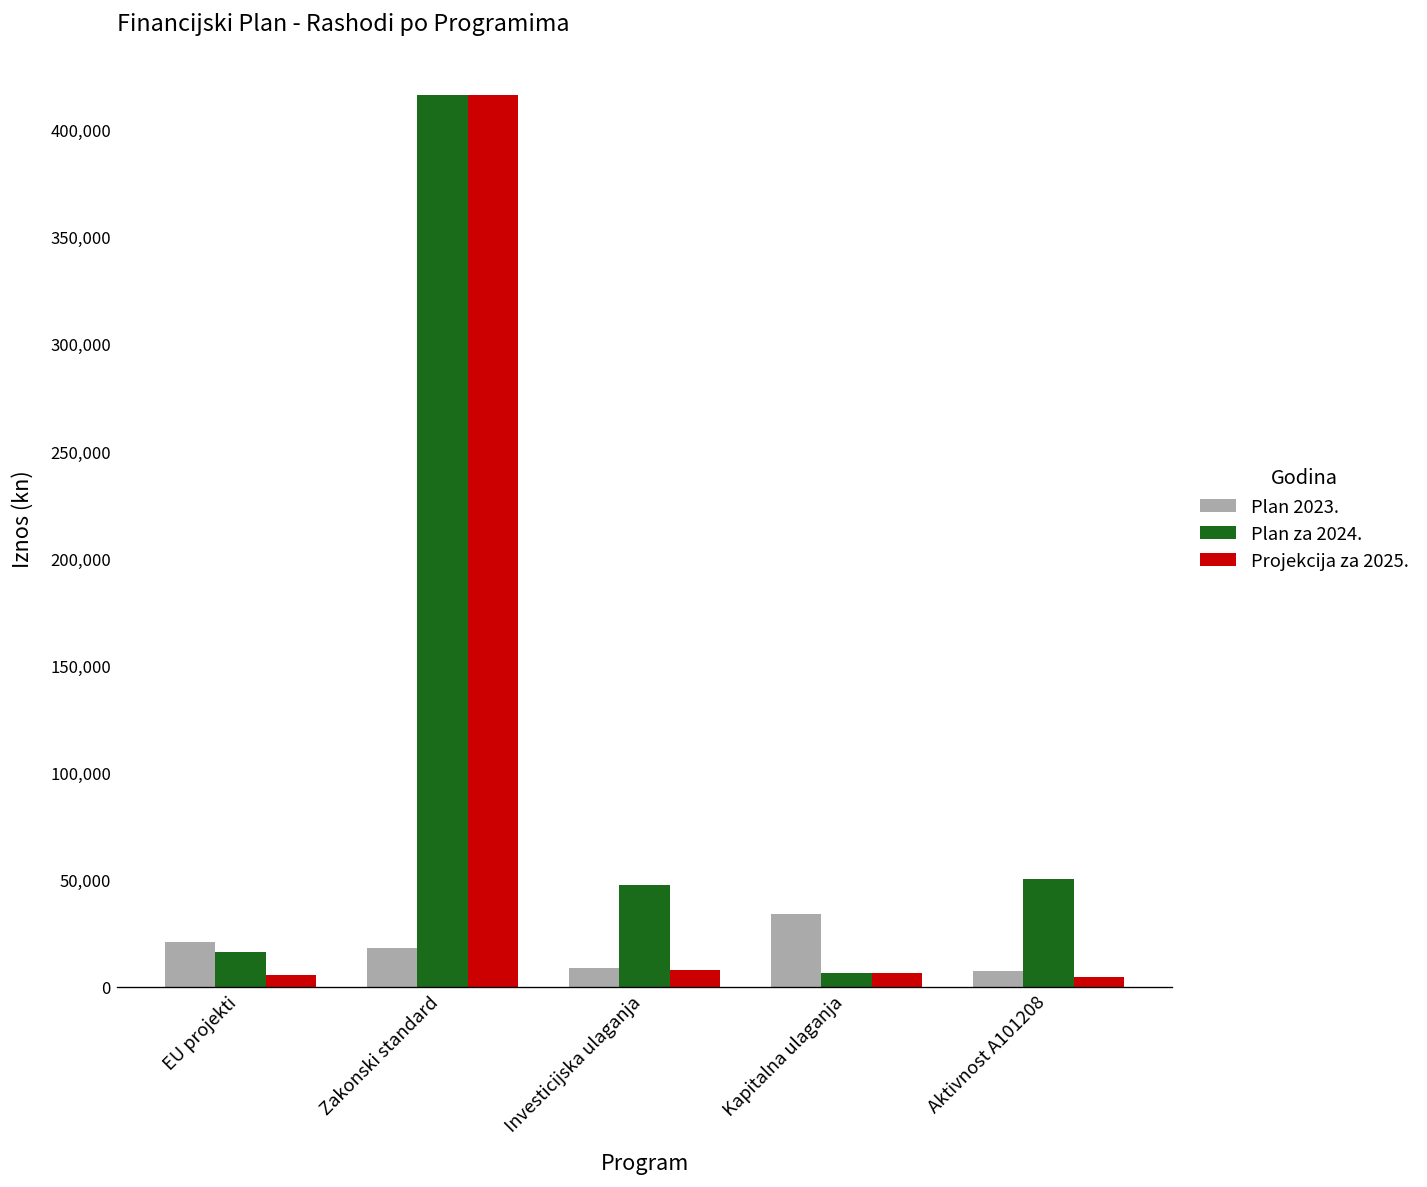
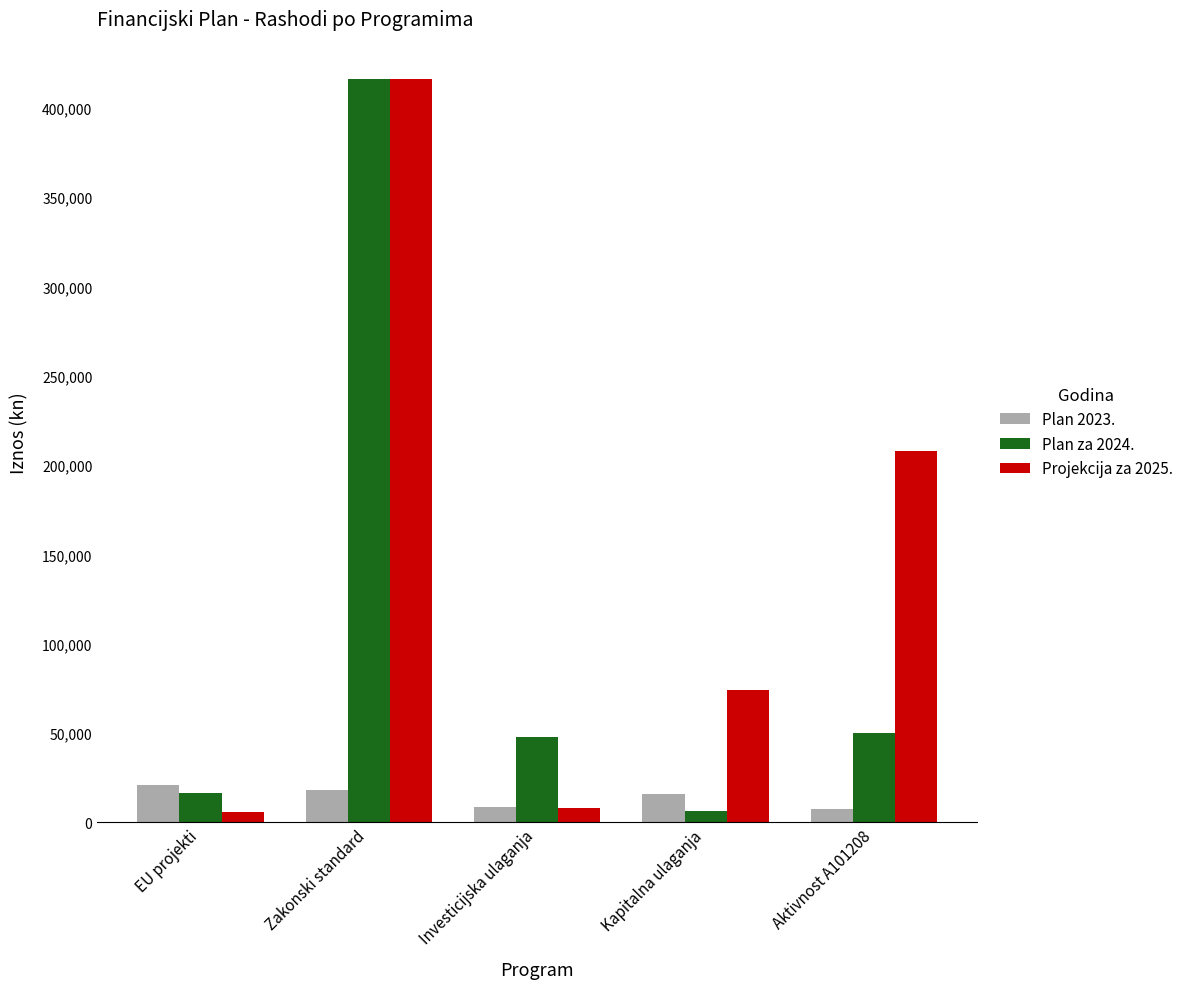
  {
    "Plan 2023.": {
      "EU projekti": "21,000",
      "Zakonski standard": "18,000",
      "Investicijska ulaganja": "9,000",
-     "Kapitalna ulaganja": "34,000",
+     "Kapitalna ulaganja": "16,000",
      "Aktivnost A101208": "7,000"
    },
    "Plan za 2024.": {
      "EU projekti": "16,000",
      "Zakonski standard": "416,000",
      "Investicijska ulaganja": "48,000",
      "Kapitalna ulaganja": "7,000",
      "Aktivnost A101208": "50,000"
    },
    "Projekcija za 2025.": {
      "EU projekti": "6,000",
      "Zakonski standard": "416,000",
      "Investicijska ulaganja": "8,000",
-     "Kapitalna ulaganja": "7,000",
-     "Aktivnost A101208": "5,000"
+     "Kapitalna ulaganja": "74,000",
+     "Aktivnost A101208": "208,000"
    }
  }
